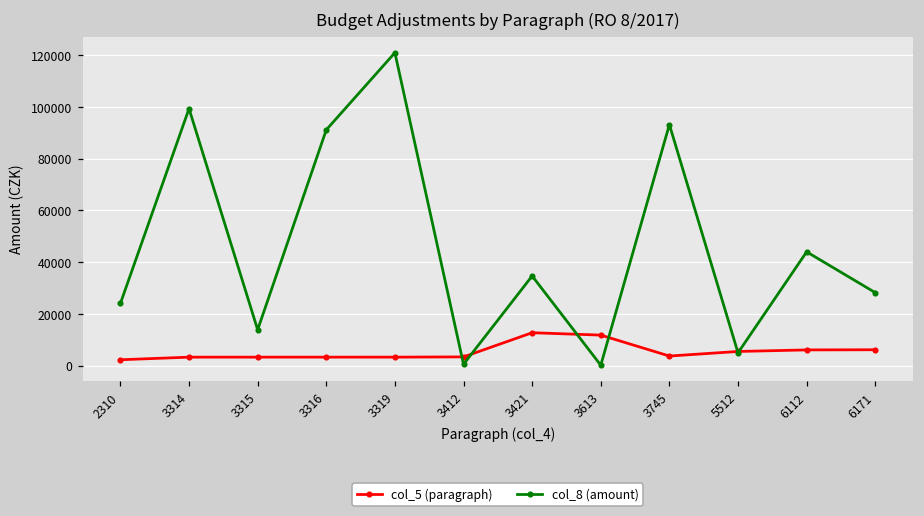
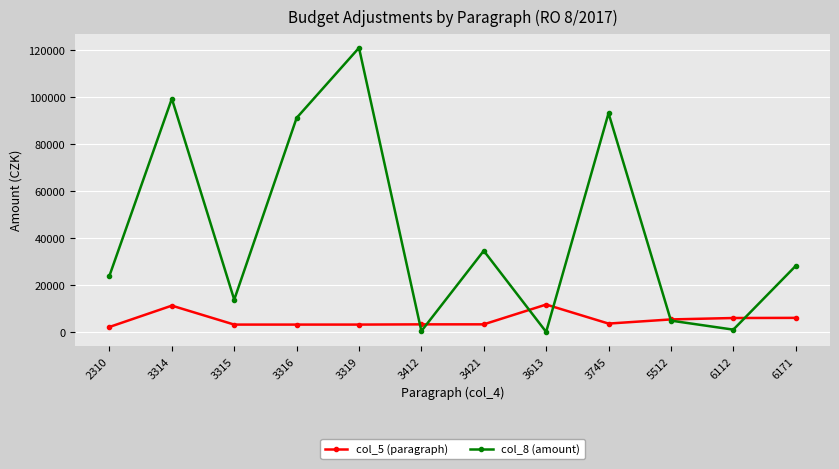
  {
    "col_5 (paragraph)": {
      "2310": 2000,
-     "3314": 3000,
+     "3314": 11000,
      "3315": 3000,
      "3316": 3000,
      "3319": 3000,
      "3412": 3000,
-     "3421": 13000,
+     "3421": 3000,
      "3613": 12000,
      "3745": 4000,
      "6112": 6000,
      "6171": 6000
    },
    "col_8 (amount)": {
      "2310": 24000,
      "3314": 99000,
      "3315": 14000,
      "3316": 91000,
      "3319": 121000,
      "3412": 1000,
      "3421": 35000,
      "3613": 0,
      "3745": 93000,
-     "6112": 44000,
+     "6112": 1000,
      "6171": 28000
    }
  }
